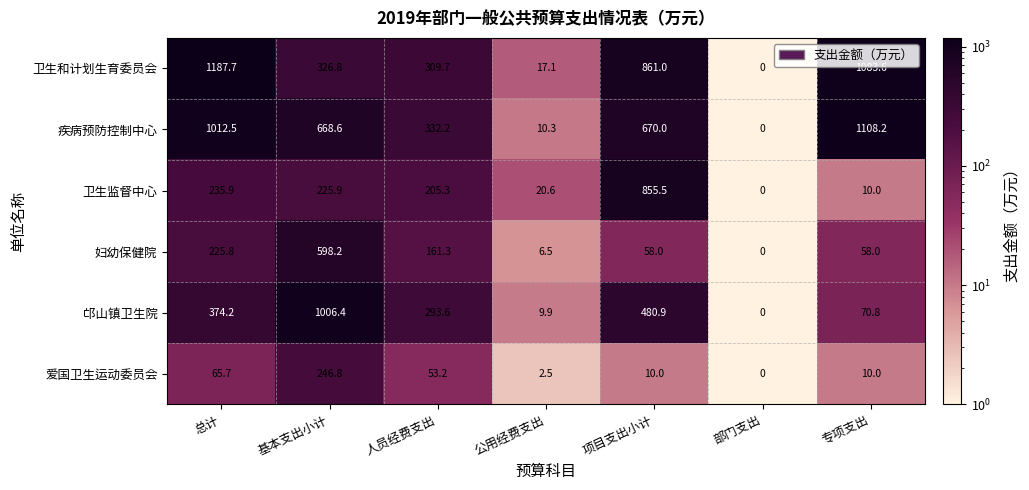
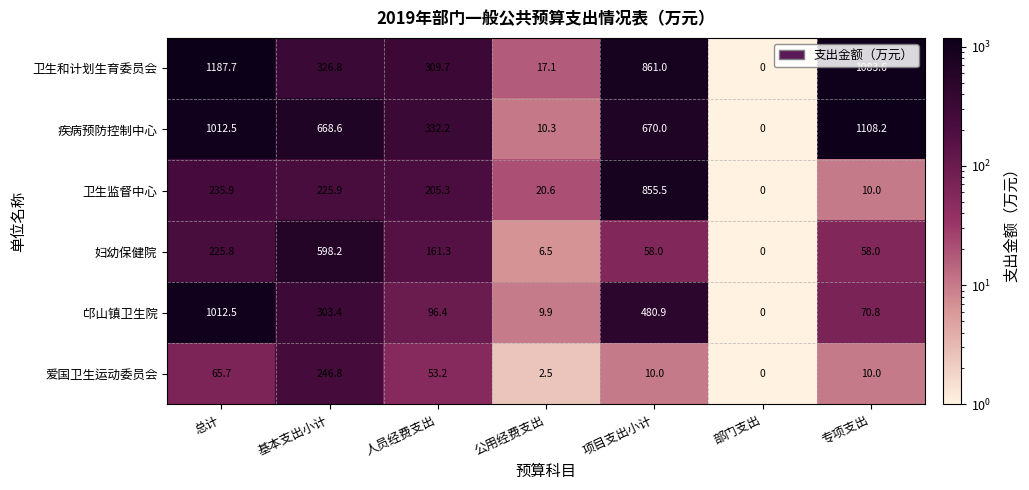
  {
    "卫生和计划生育委员会": {
      "总计": 1187.7,
      "基本支出小计": 326.8,
      "人员经费支出": 309.7,
      "公用经费支出": 17.1,
      "项目支出小计": 861.0,
      "部门支出": 0
    },
    "疾病预防控制中心": {
      "总计": 1012.5,
      "基本支出小计": 668.6,
      "人员经费支出": 332.2,
      "公用经费支出": 10.3,
      "项目支出小计": 670.0,
      "部门支出": 0,
      "专项支出": 1108.2
    },
    "卫生监督中心": {
      "总计": 235.9,
      "基本支出小计": 225.9,
      "人员经费支出": 205.3,
      "公用经费支出": 20.6,
      "项目支出小计": 855.5,
      "部门支出": 0,
      "专项支出": 10.0
    },
    "妇幼保健院": {
      "总计": 225.8,
      "基本支出小计": 598.2,
      "人员经费支出": 161.3,
      "公用经费支出": 6.5,
      "项目支出小计": 58.0,
      "部门支出": 0,
      "专项支出": 58.0
    },
    "邙山镇卫生院": {
-     "总计": 374.2,
-     "基本支出小计": 1006.4,
-     "人员经费支出": 293.6,
+     "总计": 1012.5,
+     "基本支出小计": 303.4,
+     "人员经费支出": 96.4,
      "公用经费支出": 9.9,
      "项目支出小计": 480.9,
      "部门支出": 0,
      "专项支出": 70.8
    },
    "爱国卫生运动委员会": {
      "总计": 65.7,
      "基本支出小计": 246.8,
      "人员经费支出": 53.2,
      "公用经费支出": 2.5,
      "项目支出小计": 10.0,
      "部门支出": 0,
      "专项支出": 10.0
    }
  }
